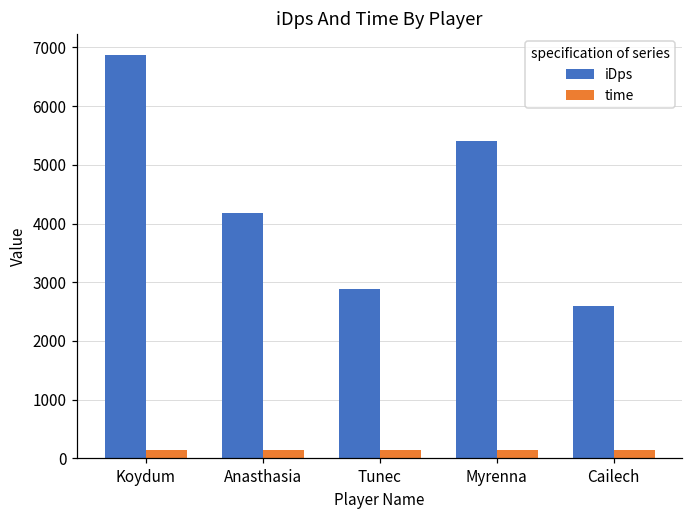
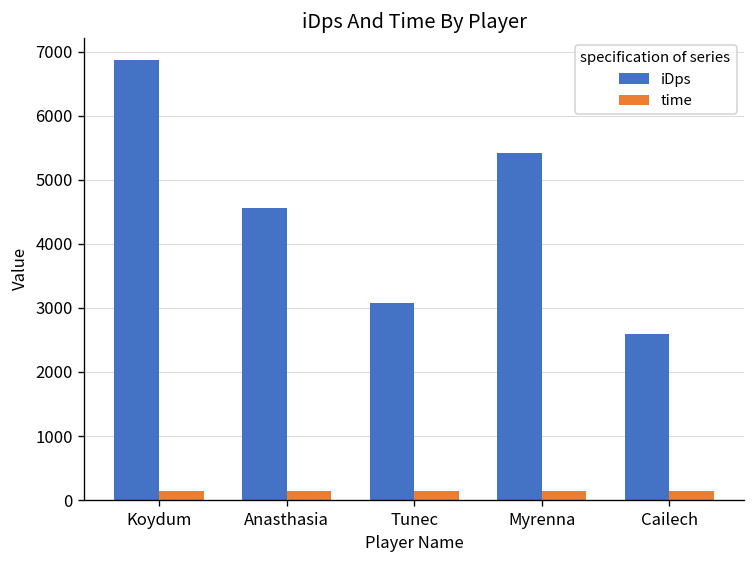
  {
    "iDps": {
      "Koydum": 6900,
-     "Anasthasia": 4200,
-     "Tunec": 2900,
+     "Anasthasia": 4600,
+     "Tunec": 3100,
      "Myrenna": 5400,
      "Cailech": 2600
    },
    "time": {
      "Koydum": 100,
      "Anasthasia": 100,
      "Tunec": 100,
      "Myrenna": 100,
      "Cailech": 100
    }
  }
